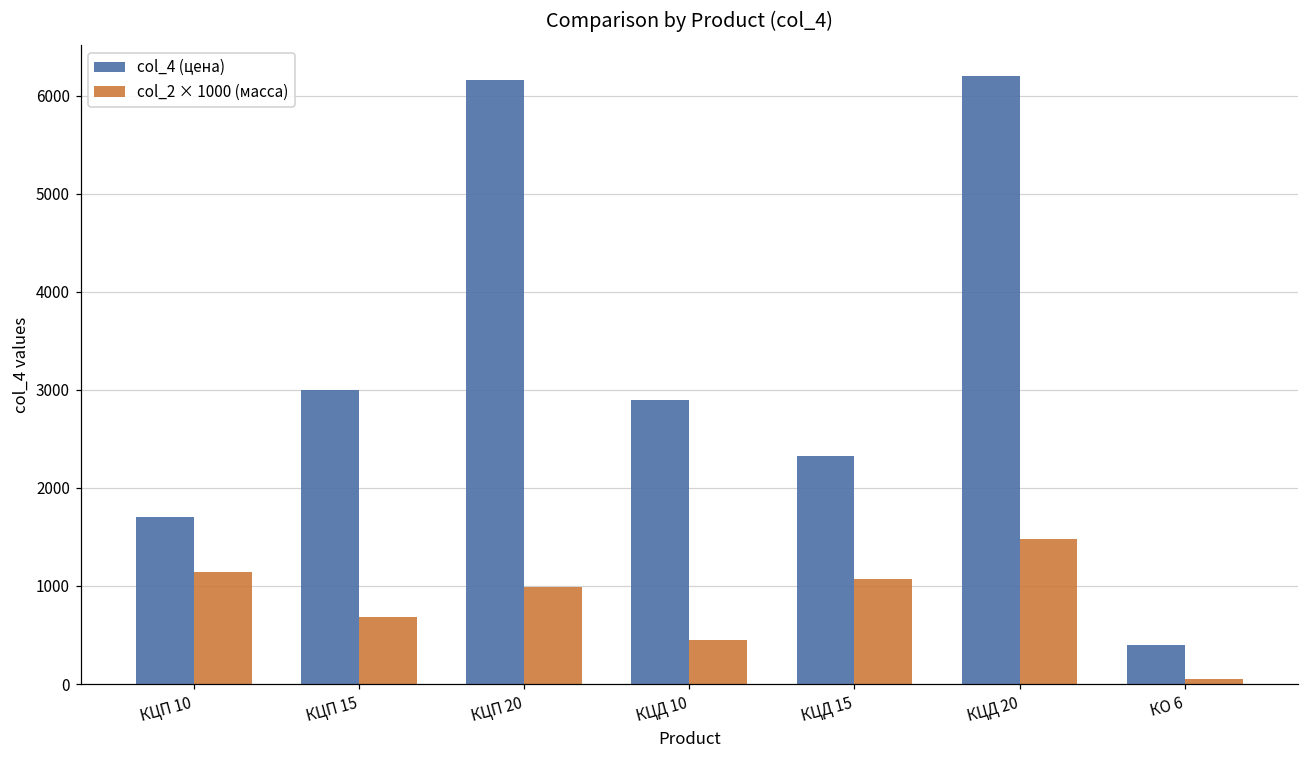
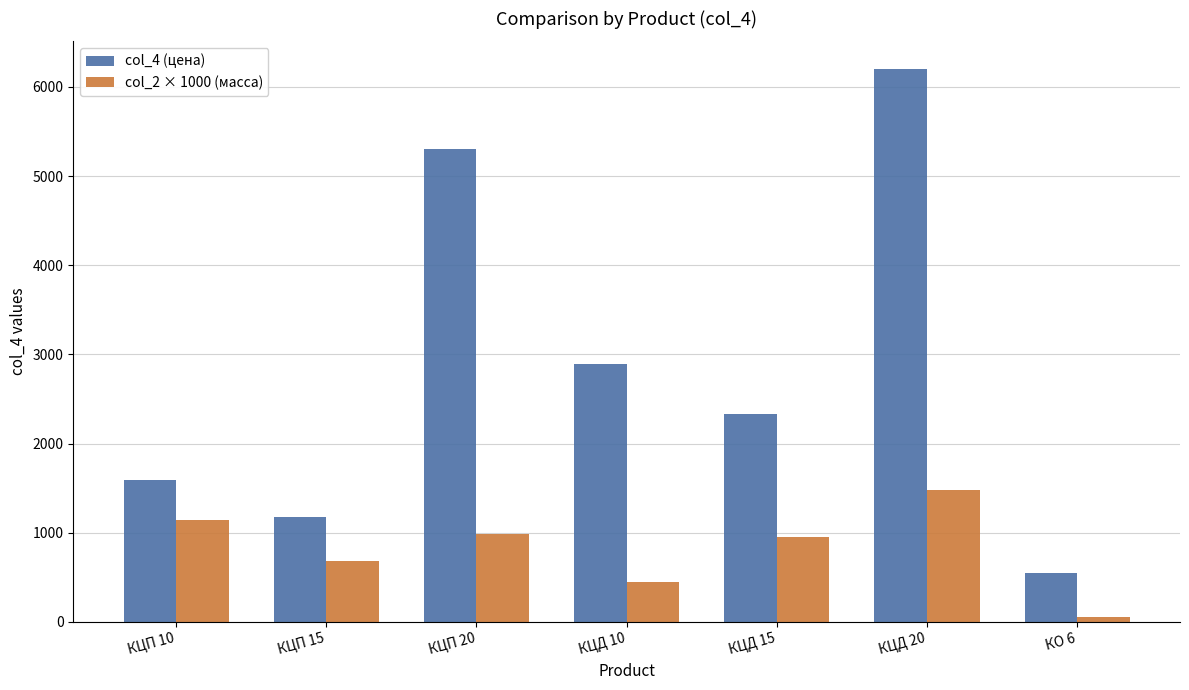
  {
    "col_4 (цена)": {
-     "КЦП 10": 1700,
-     "КЦП 15": 3000,
-     "КЦП 20": 6200,
+     "КЦП 10": 1600,
+     "КЦП 15": 1200,
+     "КЦП 20": 5300,
      "КЦД 10": 2900,
      "КЦД 15": 2300,
      "КЦД 20": 6200,
-     "КО 6": 400
+     "КО 6": 600
    },
    "col_2 × 1000 (масса)": {
      "КЦП 10": 1100,
      "КЦП 15": 700,
      "КЦП 20": 1000,
      "КЦД 10": 500,
-     "КЦД 15": 1100,
+     "КЦД 15": 1000,
      "КЦД 20": 1500,
      "КО 6": 100
    }
  }
